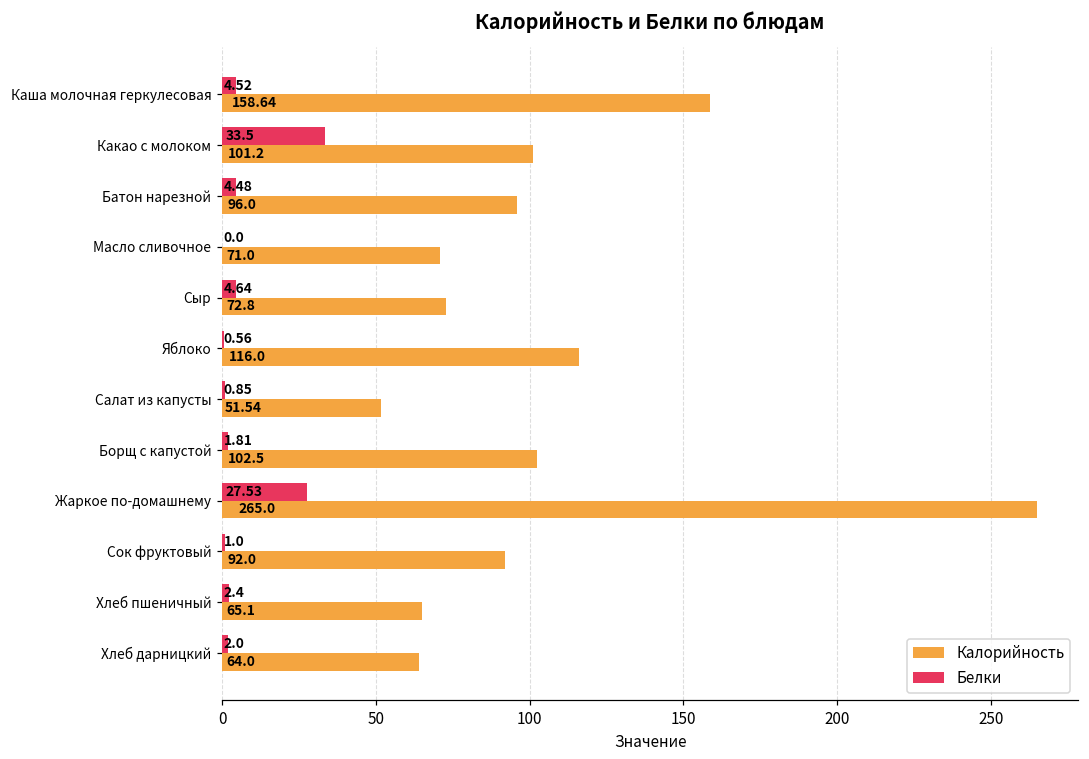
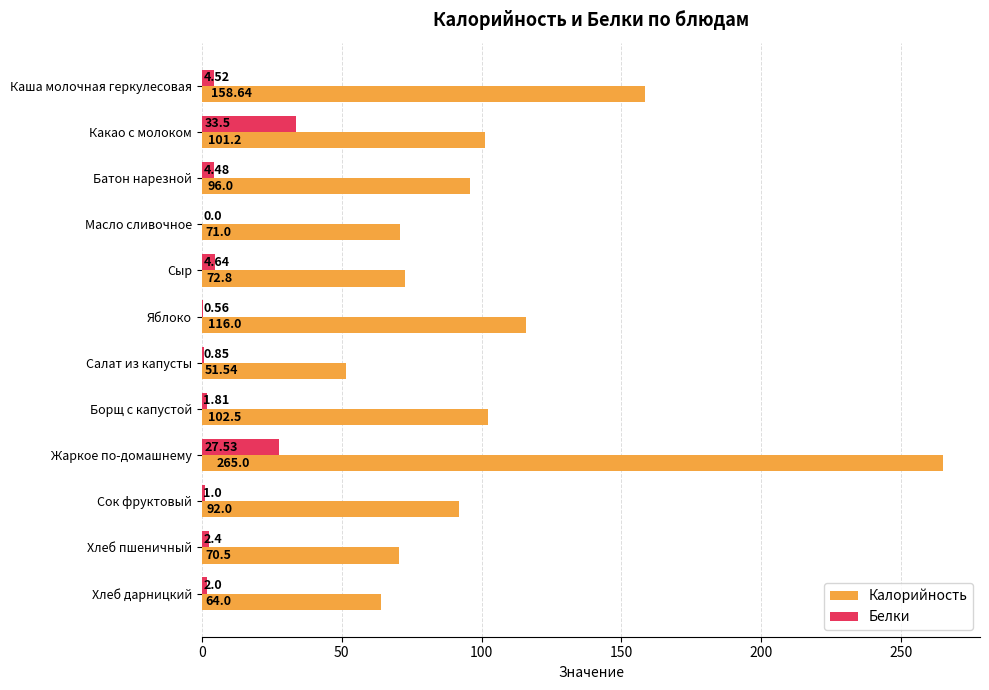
  {
    "Калорийность": {
      "Каша молочная геркулесовая": 158.64,
      "Какао с молоком": 101.2,
      "Батон нарезной": 96.0,
      "Масло сливочное": 71.0,
      "Сыр": 72.8,
      "Яблоко": 116.0,
      "Салат из капусты": 51.54,
      "Борщ с капустой": 102.5,
      "Жаркое по-домашнему": 265.0,
      "Сок фруктовый": 92.0,
-     "Хлеб пшеничный": 65.1,
+     "Хлеб пшеничный": 70.5,
      "Хлеб дарницкий": 64.0
    },
    "Белки": {
      "Каша молочная геркулесовая": 4.52,
      "Какао с молоком": 33.5,
      "Батон нарезной": 4.48,
      "Масло сливочное": 0.0,
      "Сыр": 4.64,
      "Яблоко": 0.56,
      "Салат из капусты": 0.85,
      "Борщ с капустой": 1.81,
      "Жаркое по-домашнему": 27.53,
      "Сок фруктовый": 1.0,
      "Хлеб пшеничный": 2.4,
      "Хлеб дарницкий": 2.0
    }
  }
